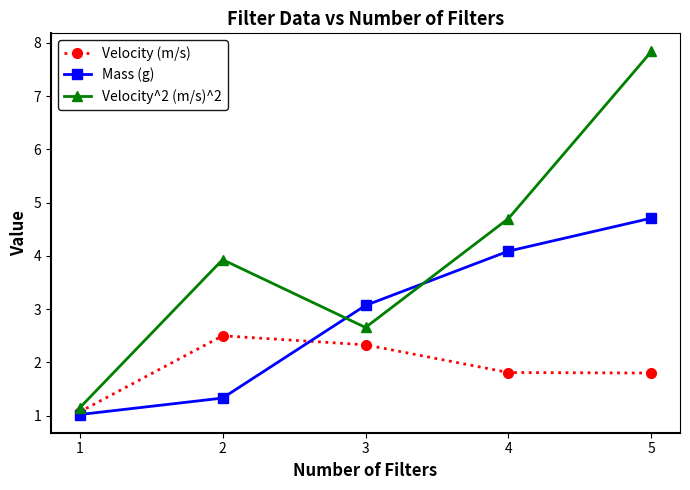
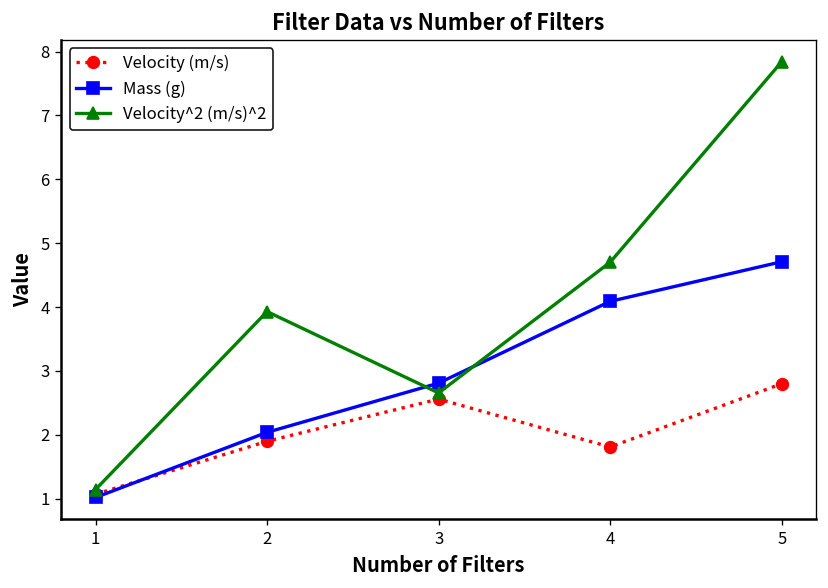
  {
    "Velocity (m/s)": {
      "1": 1.1,
-     "2": 2.5,
-     "3": 2.3,
+     "2": 1.9,
+     "3": 2.6,
      "4": 1.8,
-     "5": 1.8
+     "5": 2.8
    },
    "Mass (g)": {
      "1": 1.0,
-     "2": 1.3,
-     "3": 3.1,
+     "2": 2.0,
+     "3": 2.8,
      "4": 4.1,
      "5": 4.7
    },
    "Velocity^2 (m/s)^2": {
      "1": 1.1,
      "2": 3.9,
      "3": 2.7,
      "4": 4.7,
      "5": 7.8
    }
  }
